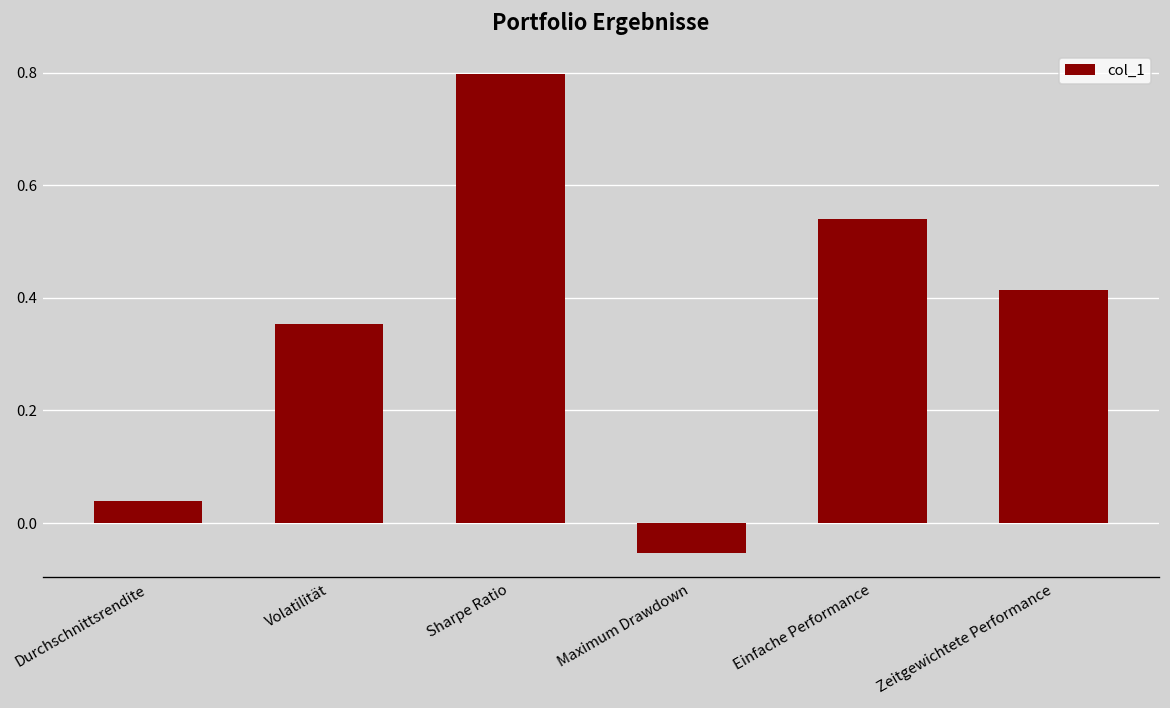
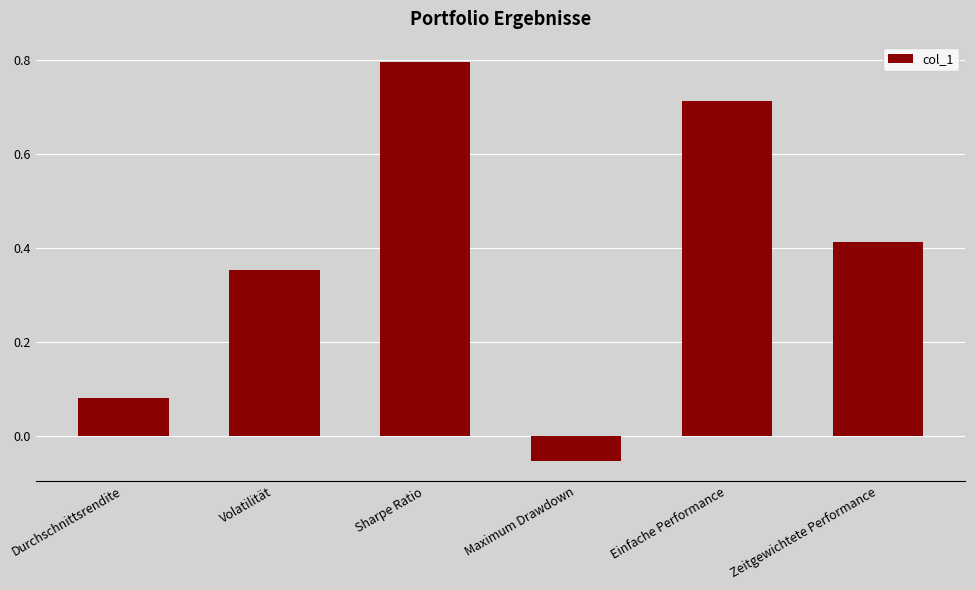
  {
-   "Durchschnittsrendite": 0.04,
+   "Durchschnittsrendite": 0.08,
    "Volatilität": 0.35,
    "Sharpe Ratio": 0.80,
    "Maximum Drawdown": -0.05,
-   "Einfache Performance": 0.54,
+   "Einfache Performance": 0.71,
    "Zeitgewichtete Performance": 0.41
  }
